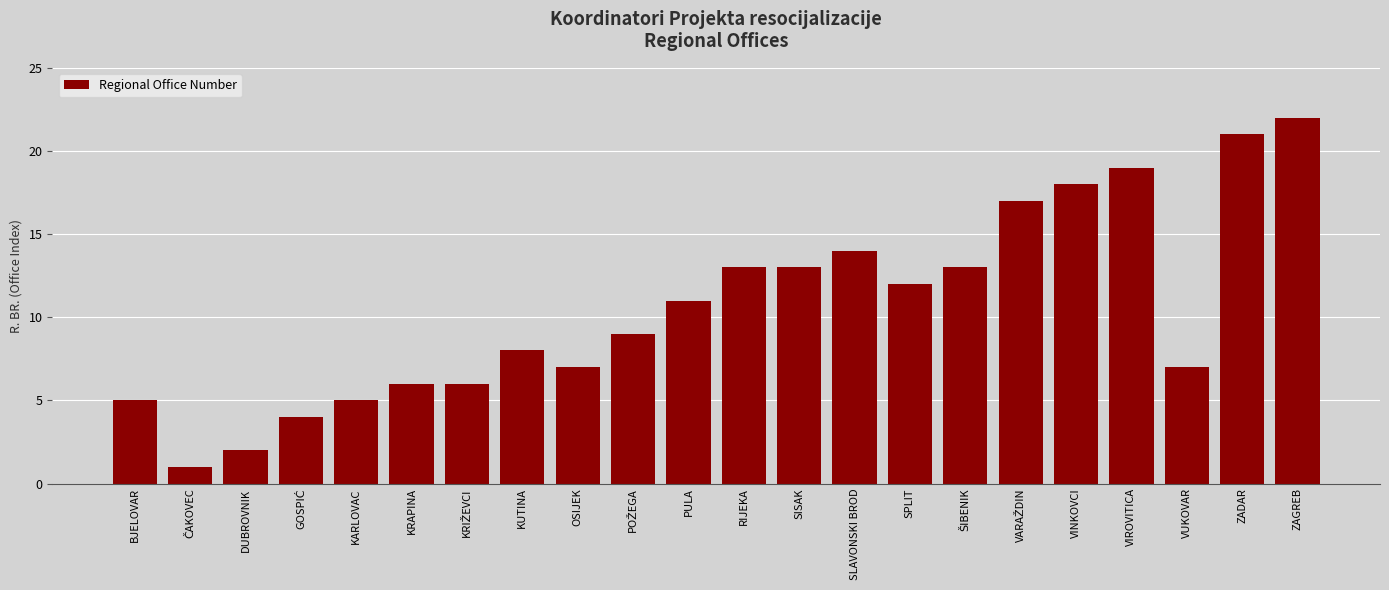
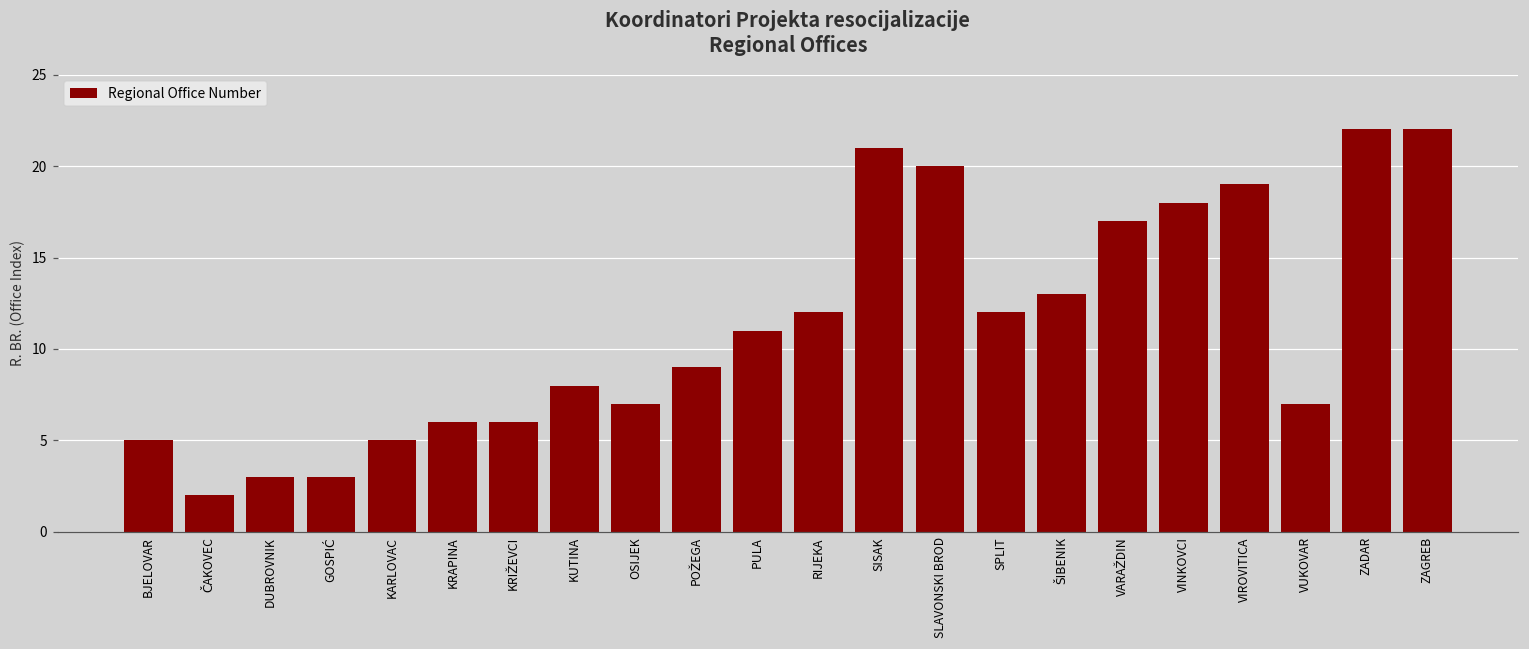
  {
    "BJELOVAR": 5,
-   "ČAKOVEC": 1,
-   "DUBROVNIK": 2,
-   "GOSPIĆ": 4,
+   "ČAKOVEC": 2,
+   "DUBROVNIK": 3,
+   "GOSPIĆ": 3,
    "KARLOVAC": 5,
    "KRAPINA": 6,
    "KRIŽEVCI": 6,
    "KUTINA": 8,
    "OSIJEK": 7,
    "POŽEGA": 9,
    "PULA": 11,
-   "RIJEKA": 13,
-   "SISAK": 13,
-   "SLAVONSKI BROD": 14,
+   "RIJEKA": 12,
+   "SISAK": 21,
+   "SLAVONSKI BROD": 20,
    "SPLIT": 12,
    "ŠIBENIK": 13,
    "VARAŽDIN": 17,
    "VINKOVCI": 18,
    "VIROVITICA": 19,
    "VUKOVAR": 7,
-   "ZADAR": 21,
+   "ZADAR": 22,
    "ZAGREB": 22
  }
